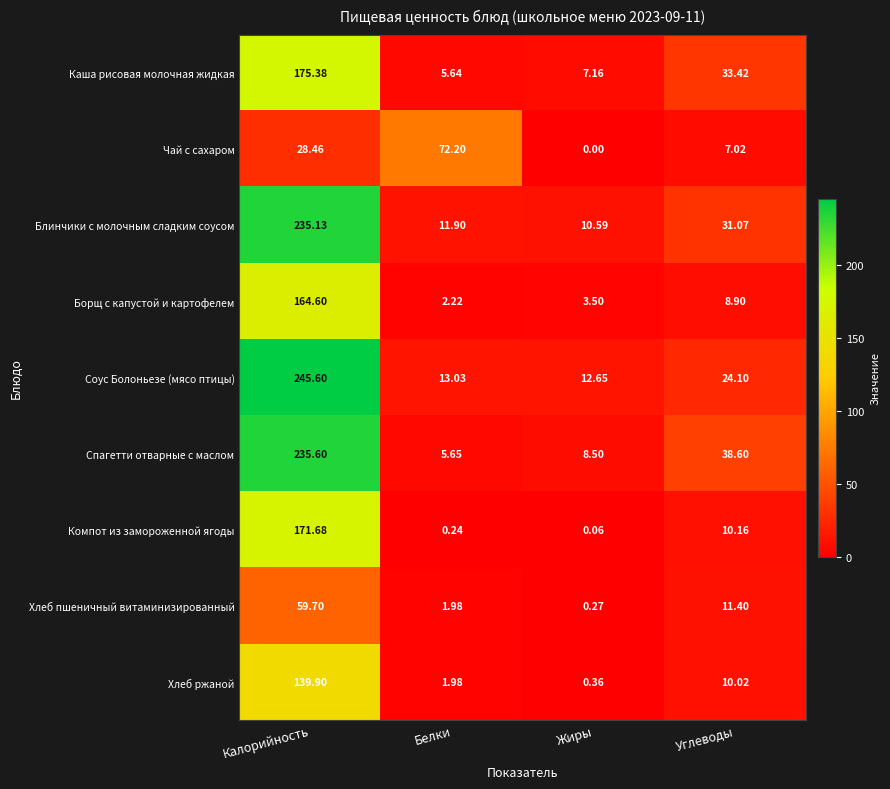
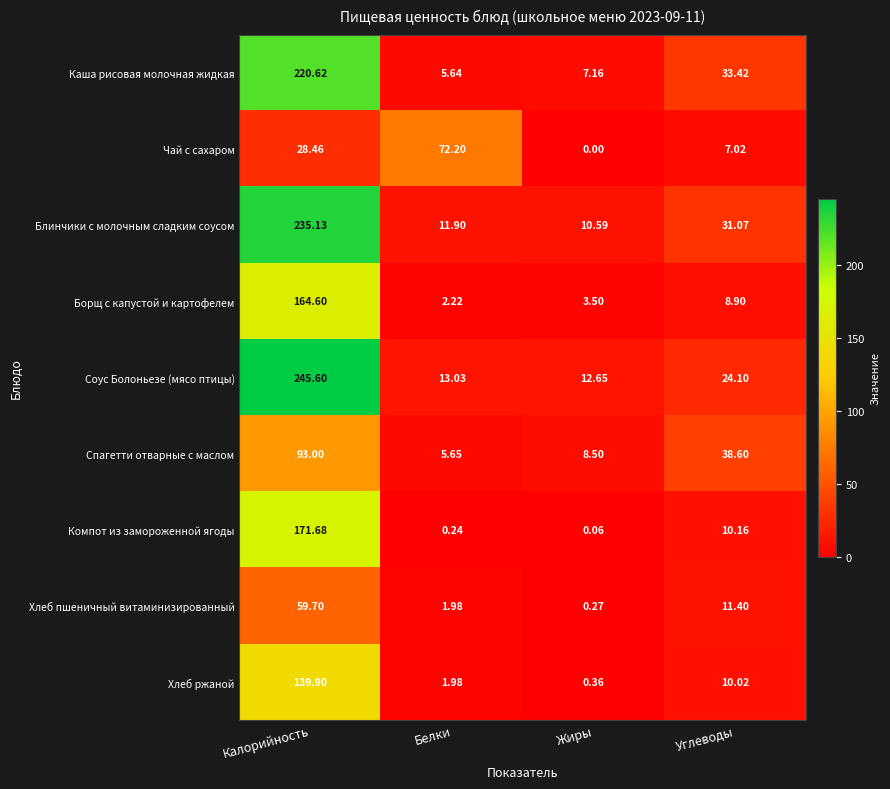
  {
    "Каша рисовая молочная жидкая": {
-     "Калорийность": 175.38,
+     "Калорийность": 220.62,
      "Белки": 5.64,
      "Жиры": 7.16,
      "Углеводы": 33.42
    },
    "Чай с сахаром": {
      "Калорийность": 28.46,
      "Белки": 72.20,
      "Жиры": 0.00,
      "Углеводы": 7.02
    },
    "Блинчики с молочным сладким соусом": {
      "Калорийность": 235.13,
      "Белки": 11.90,
      "Жиры": 10.59,
      "Углеводы": 31.07
    },
    "Борщ с капустой и картофелем": {
      "Калорийность": 164.60,
      "Белки": 2.22,
      "Жиры": 3.50,
      "Углеводы": 8.90
    },
    "Соус Болоньезе (мясо птицы)": {
      "Калорийность": 245.60,
      "Белки": 13.03,
      "Жиры": 12.65,
      "Углеводы": 24.10
    },
    "Спагетти отварные с маслом": {
-     "Калорийность": 235.60,
+     "Калорийность": 93.00,
      "Белки": 5.65,
      "Жиры": 8.50,
      "Углеводы": 38.60
    },
    "Компот из замороженной ягоды": {
      "Калорийность": 171.68,
      "Белки": 0.24,
      "Жиры": 0.06,
      "Углеводы": 10.16
    },
    "Хлеб пшеничный витаминизированный": {
      "Калорийность": 59.70,
      "Белки": 1.98,
      "Жиры": 0.27,
      "Углеводы": 11.40
    },
    "Хлеб ржаной": {
      "Калорийность": 139.90,
      "Белки": 1.98,
      "Жиры": 0.36,
      "Углеводы": 10.02
    }
  }
